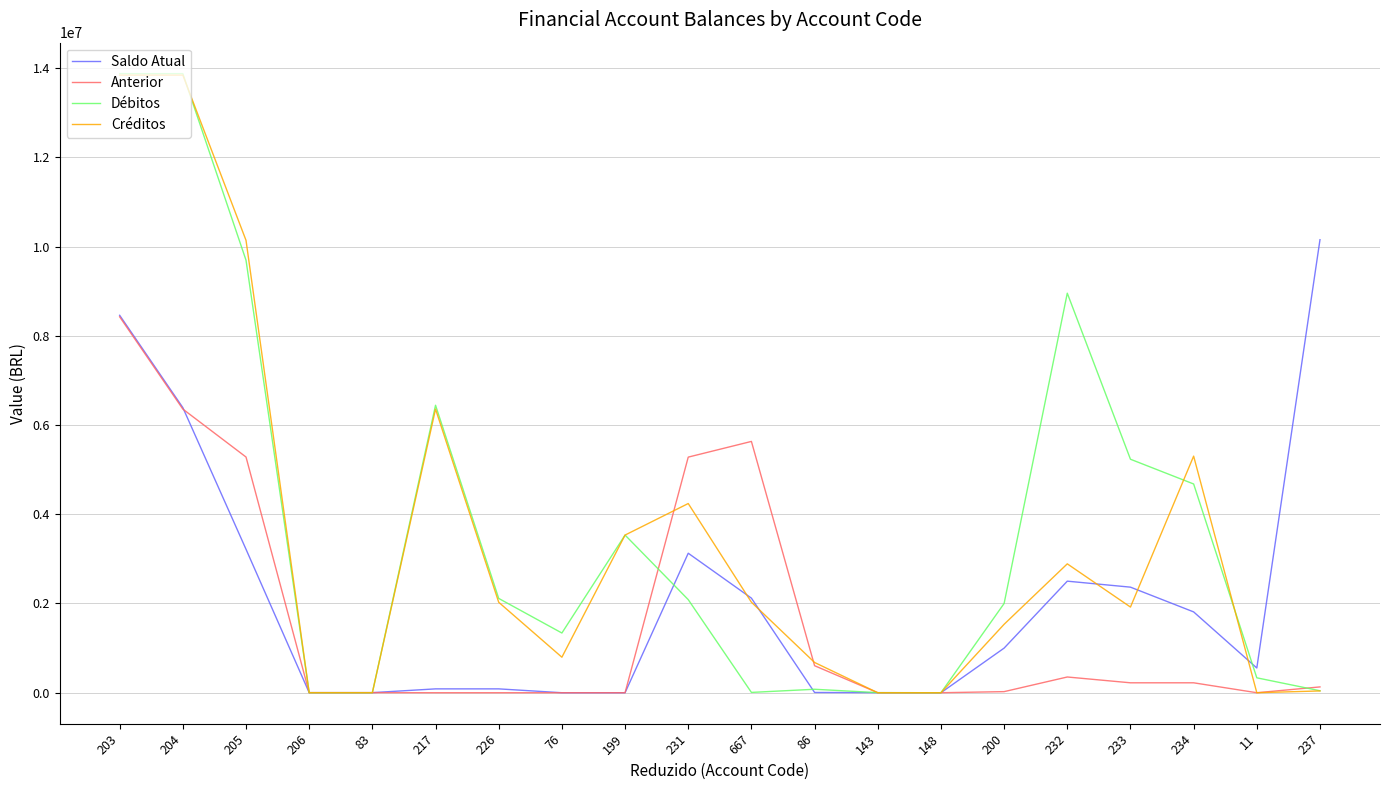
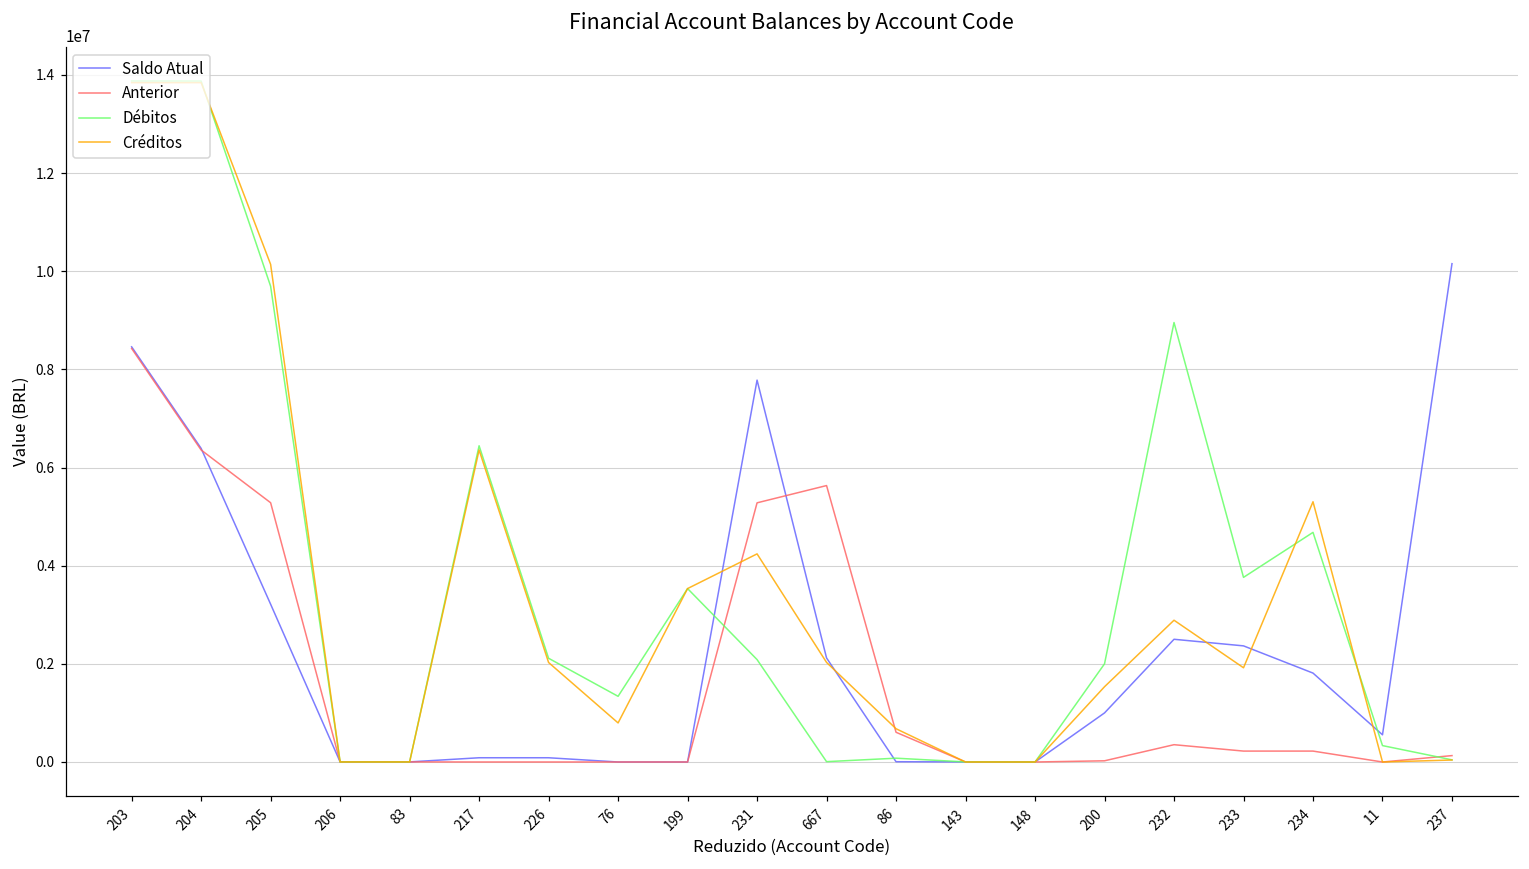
  {
    "Saldo Atual": {
      "205": 3200000,
      "217": 100000,
      "226": 100000,
-     "231": 3100000,
+     "231": 7800000,
      "667": 2100000,
      "86": 0,
      "200": 1000000,
      "232": 2500000,
      "233": 2400000,
      "234": 1800000,
      "11": 600000,
      "237": 10200000
    },
    "Anterior": {
      "205": 5300000,
      "217": 0,
      "226": 0,
      "231": 5300000,
      "667": 5600000,
      "86": 600000,
      "200": 0,
      "232": 400000,
      "233": 200000,
      "234": 200000,
      "237": 100000
    },
    "Débitos": {
      "205": 9700000,
      "217": 6400000,
      "226": 2100000,
      "76": 1300000,
      "231": 2100000,
      "667": 0,
      "86": 100000,
      "200": 2000000,
      "232": 9000000,
-     "233": 5200000,
+     "233": 3800000,
      "234": 4700000,
      "11": 300000
    },
    "Créditos": {
      "205": 10100000,
      "217": 6400000,
      "226": 2000000,
      "76": 800000,
      "231": 4200000,
      "667": 2000000,
      "86": 700000,
      "200": 1500000,
      "232": 2900000,
      "233": 1900000,
      "234": 5300000
    }
  }
